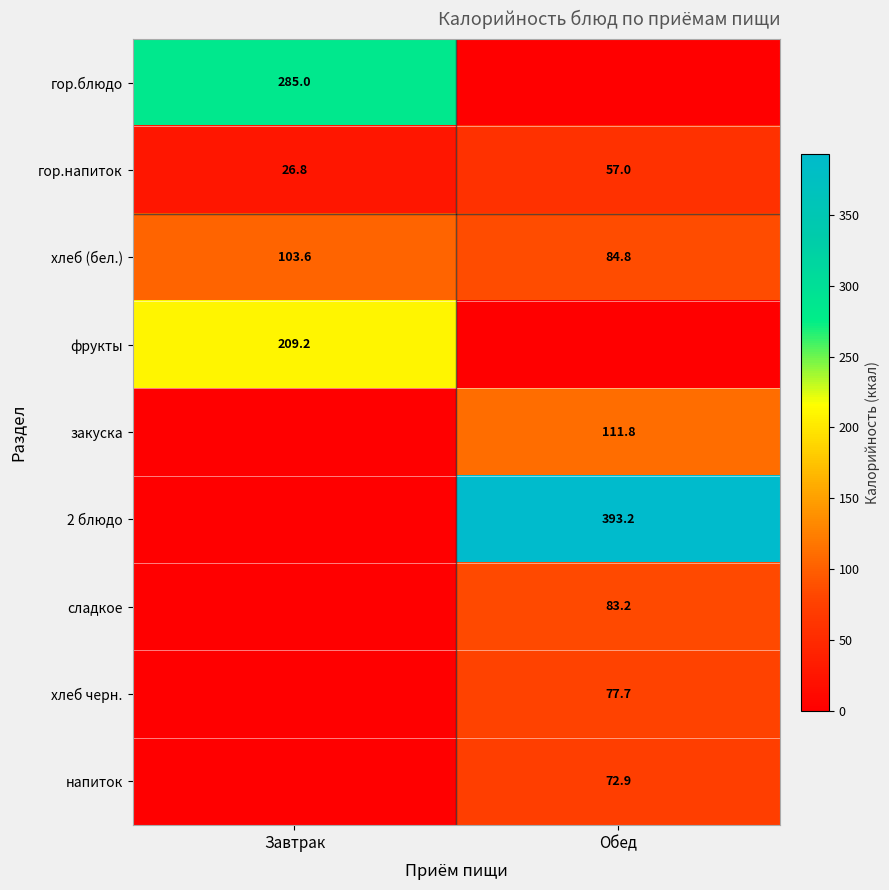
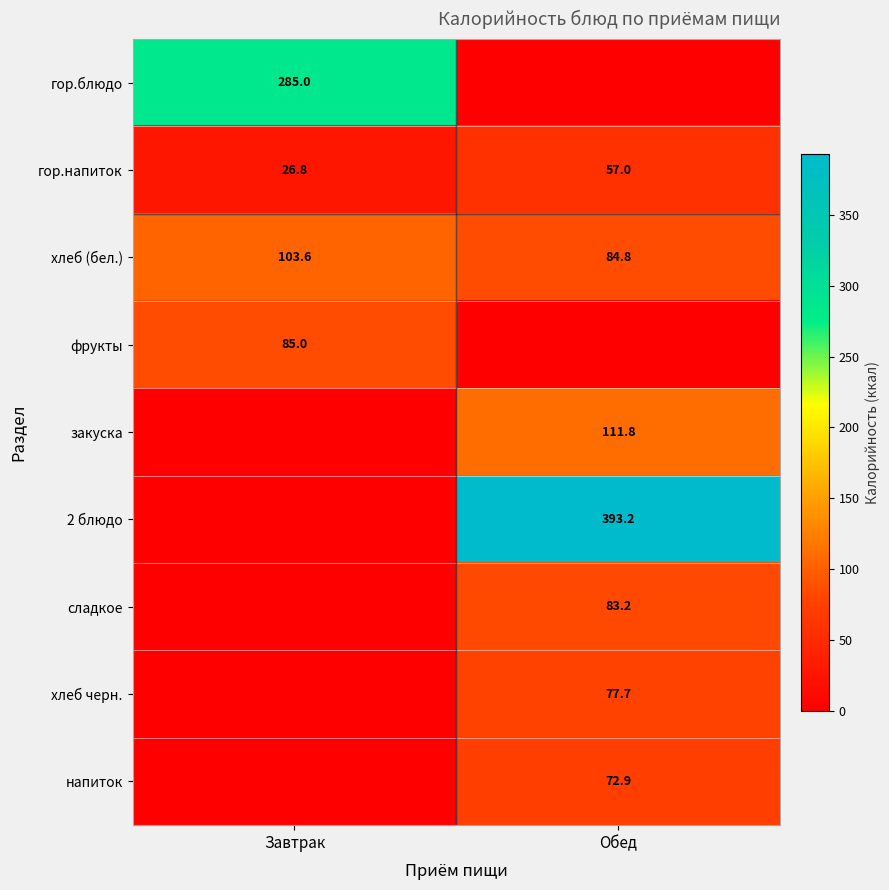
  {
    "гор.блюдо": {
      "Завтрак": 285.0
    },
    "гор.напиток": {
      "Завтрак": 26.8,
      "Обед": 57.0
    },
    "хлеб (бел.)": {
      "Завтрак": 103.6,
      "Обед": 84.8
    },
    "фрукты": {
-     "Завтрак": 209.2
+     "Завтрак": 85.0
    },
    "закуска": {
      "Обед": 111.8
    },
    "2 блюдо": {
      "Обед": 393.2
    },
    "сладкое": {
      "Обед": 83.2
    },
    "хлеб черн.": {
      "Обед": 77.7
    },
    "напиток": {
      "Обед": 72.9
    }
  }
